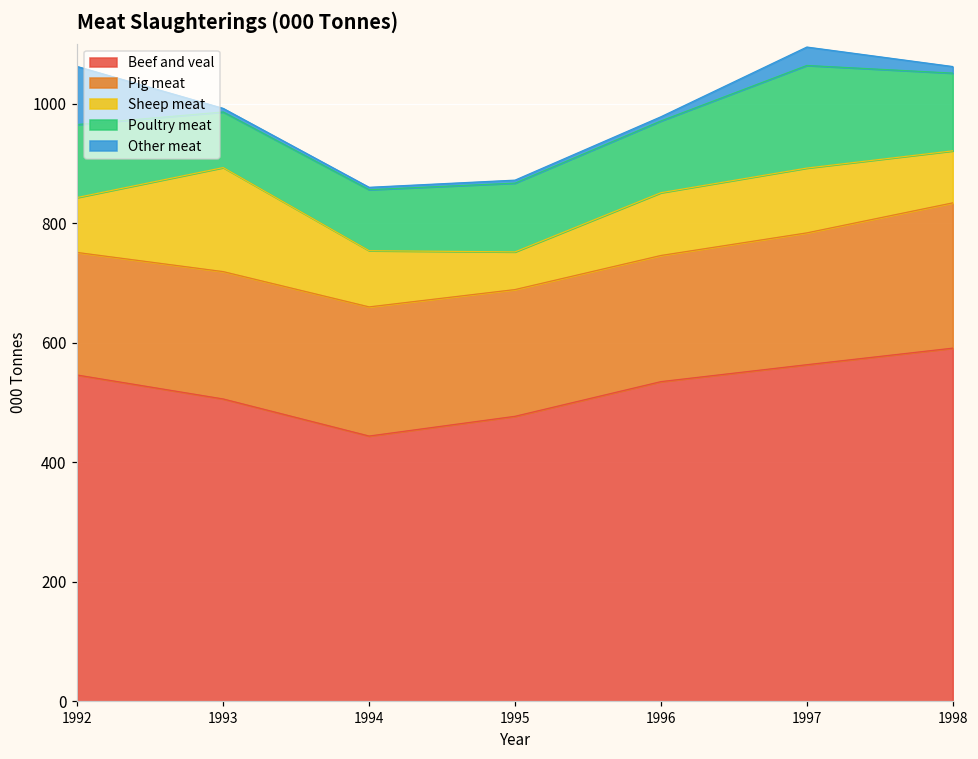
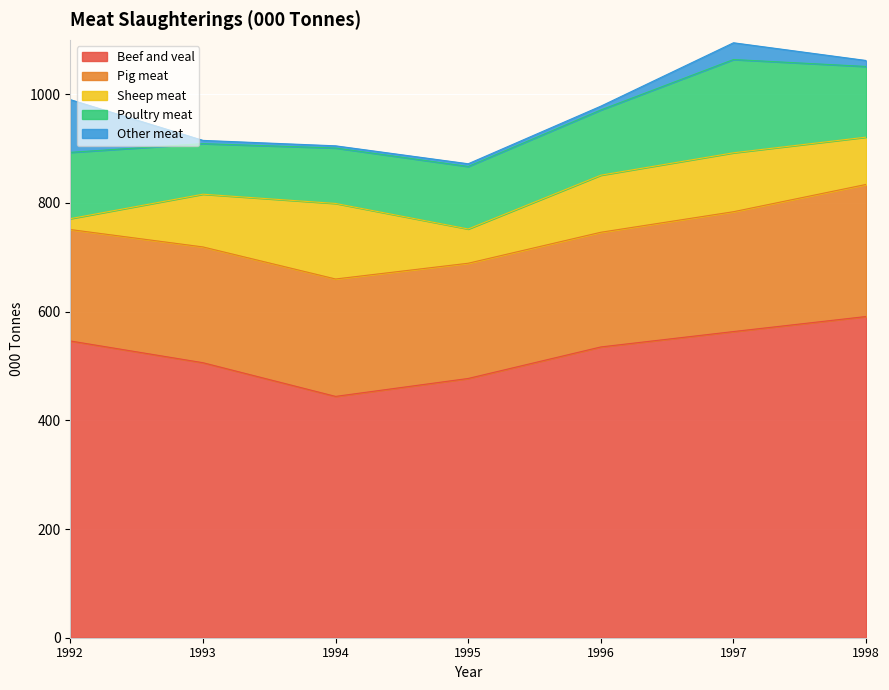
  {
    "Sheep meat": {
-     "1992": 90,
-     "1993": 170,
-     "1994": 90,
+     "1992": 20,
+     "1993": 100,
+     "1994": 140,
      "1995": 60,
      "1996": 110,
      "1997": 110,
      "1998": 90
    },
    "Poultry meat": {
      "1992": 120,
      "1993": 90,
      "1995": 120,
      "1996": 120,
      "1997": 170,
      "1998": 130
    },
    "Other meat": {
      "1992": 100,
      "1993": 10,
      "1995": 10,
      "1996": 10,
      "1997": 30,
      "1998": 10
    }
  }
